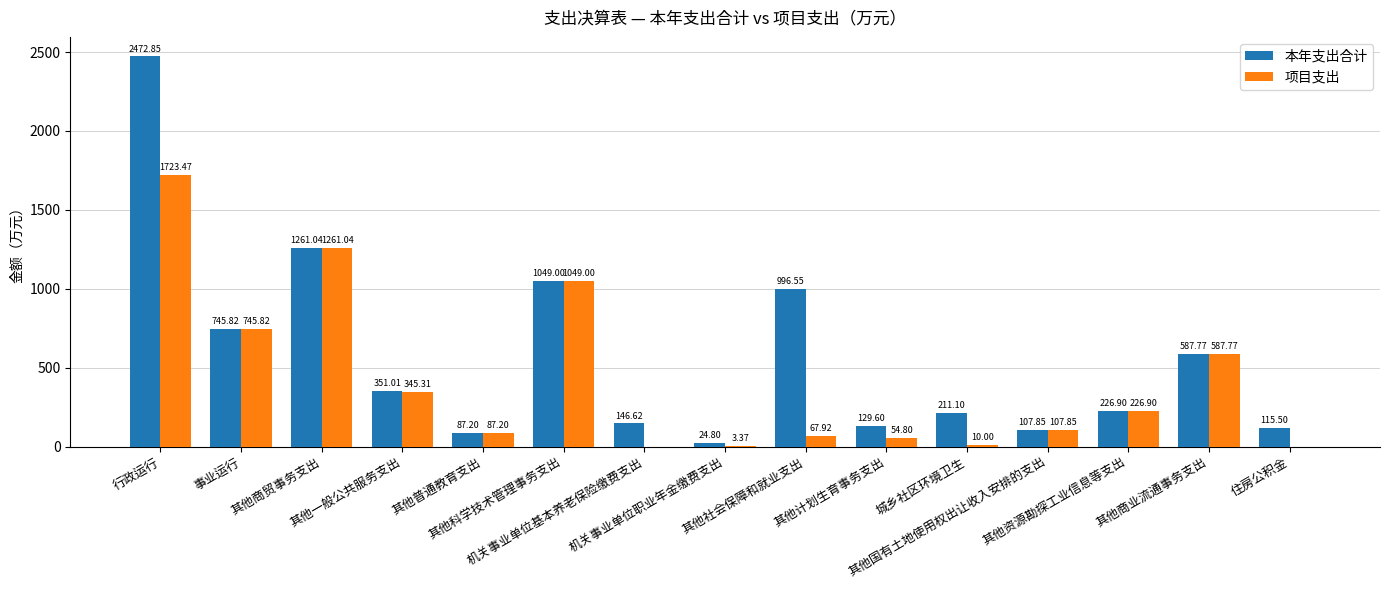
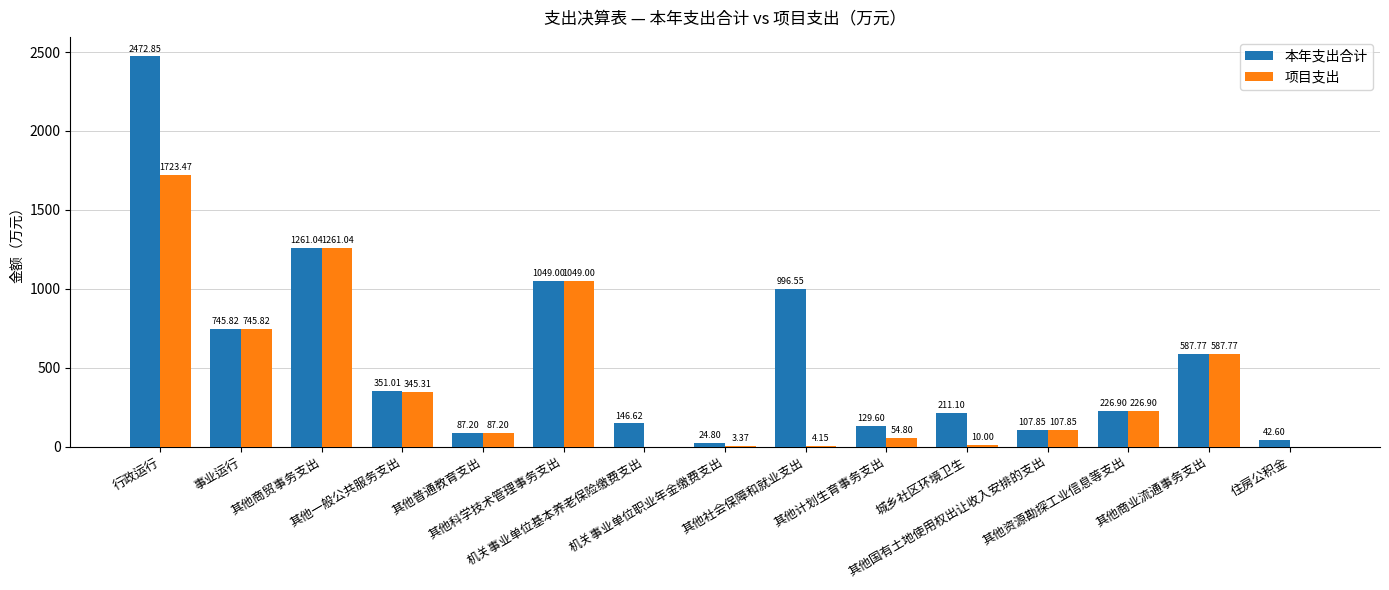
  {
    "本年支出合计": {
      "行政运行": 2472.85,
      "事业运行": 745.82,
      "其他商贸事务支出": 1261.04,
      "其他一般公共服务支出": 351.01,
      "其他普通教育支出": 87.20,
      "其他科学技术管理事务支出": 1049.00,
      "机关事业单位基本养老保险缴费支出": 146.62,
      "机关事业单位职业年金缴费支出": 24.80,
      "其他社会保障和就业支出": 996.55,
      "其他计划生育事务支出": 129.60,
      "城乡社区环境卫生": 211.10,
      "其他国有土地使用权出让收入安排的支出": 107.85,
      "其他资源勘探工业信息等支出": 226.90,
      "其他商业流通事务支出": 587.77,
-     "住房公积金": 115.50
+     "住房公积金": 42.60
    },
    "项目支出": {
      "行政运行": 1723.47,
      "事业运行": 745.82,
      "其他商贸事务支出": 1261.04,
      "其他一般公共服务支出": 345.31,
      "其他普通教育支出": 87.20,
      "其他科学技术管理事务支出": 1049.00,
      "机关事业单位职业年金缴费支出": 3.37,
-     "其他社会保障和就业支出": 67.92,
+     "其他社会保障和就业支出": 4.15,
      "其他计划生育事务支出": 54.80,
      "城乡社区环境卫生": 10.00,
      "其他国有土地使用权出让收入安排的支出": 107.85,
      "其他资源勘探工业信息等支出": 226.90,
      "其他商业流通事务支出": 587.77
    }
  }
